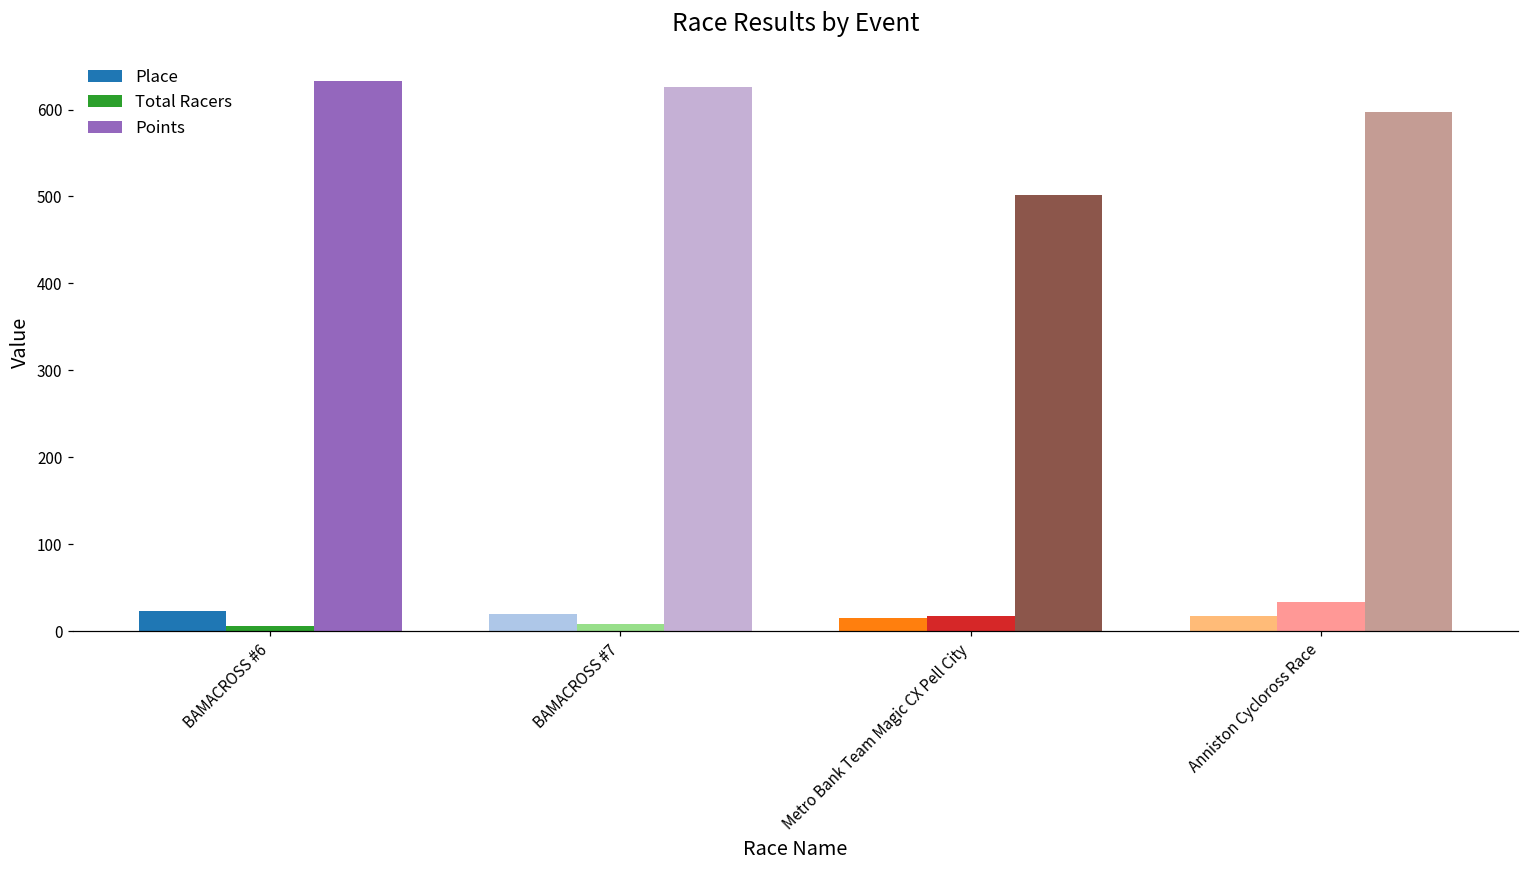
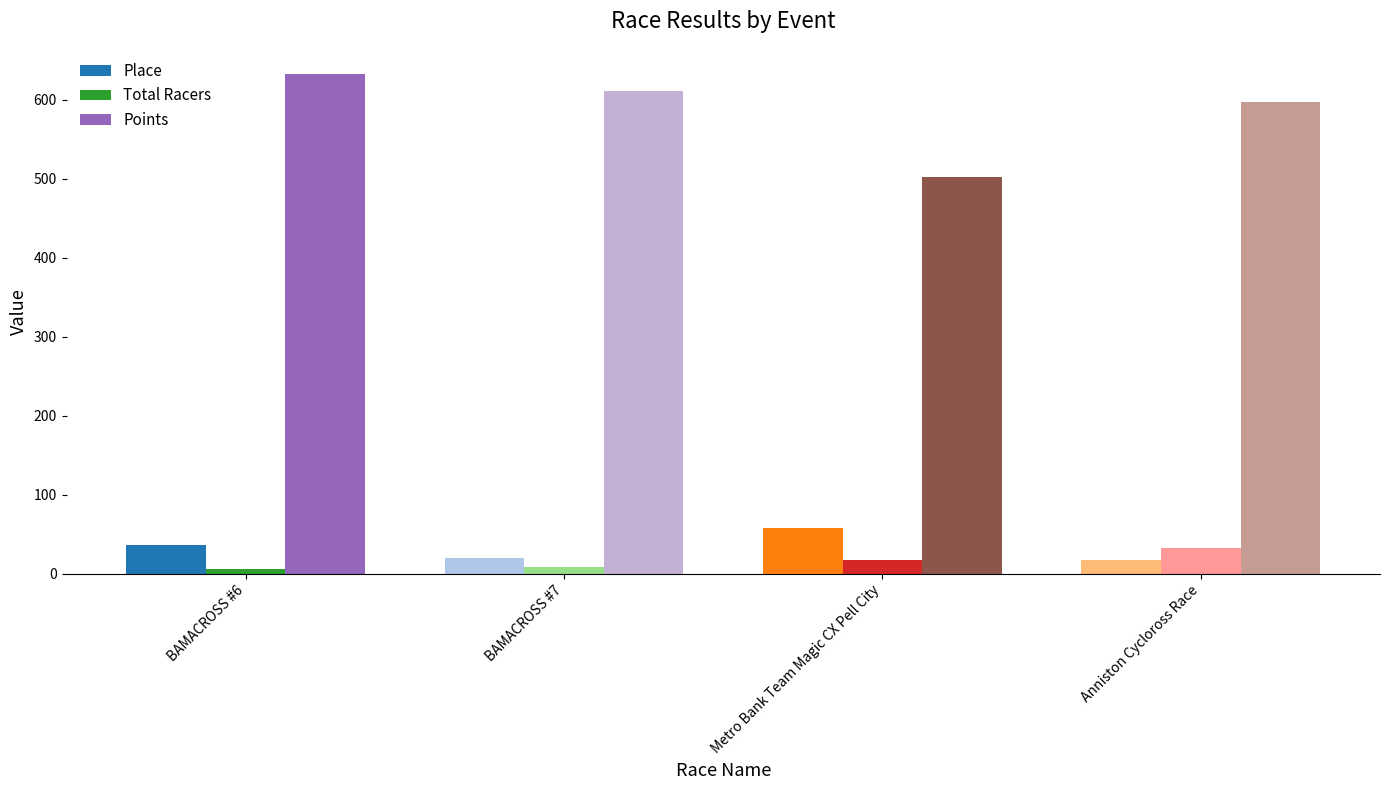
  {
    "Place": {
-     "BAMACROSS #6": 20,
+     "BAMACROSS #6": 40,
      "BAMACROSS #7": 20,
-     "Metro Bank Team Magic CX Pell City": 20,
+     "Metro Bank Team Magic CX Pell City": 60,
      "Anniston Cycloross Race": 20
    },
    "Total Racers": {
      "BAMACROSS #6": 10,
      "BAMACROSS #7": 10,
      "Metro Bank Team Magic CX Pell City": 20,
      "Anniston Cycloross Race": 30
    },
    "Points": {
      "BAMACROSS #6": 630,
-     "BAMACROSS #7": 630,
+     "BAMACROSS #7": 610,
      "Metro Bank Team Magic CX Pell City": 500,
      "Anniston Cycloross Race": 600
    }
  }
